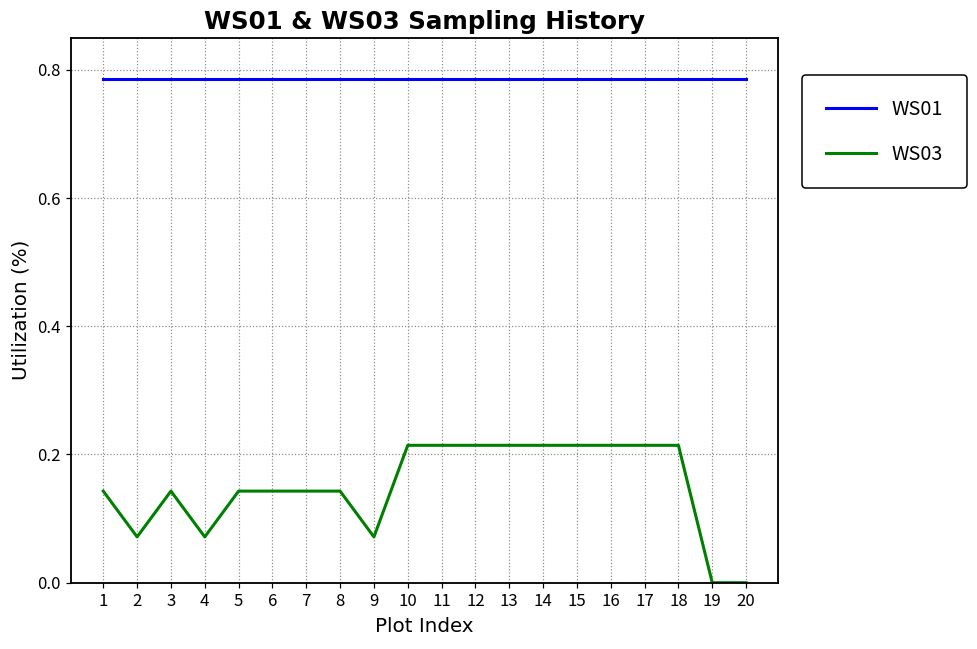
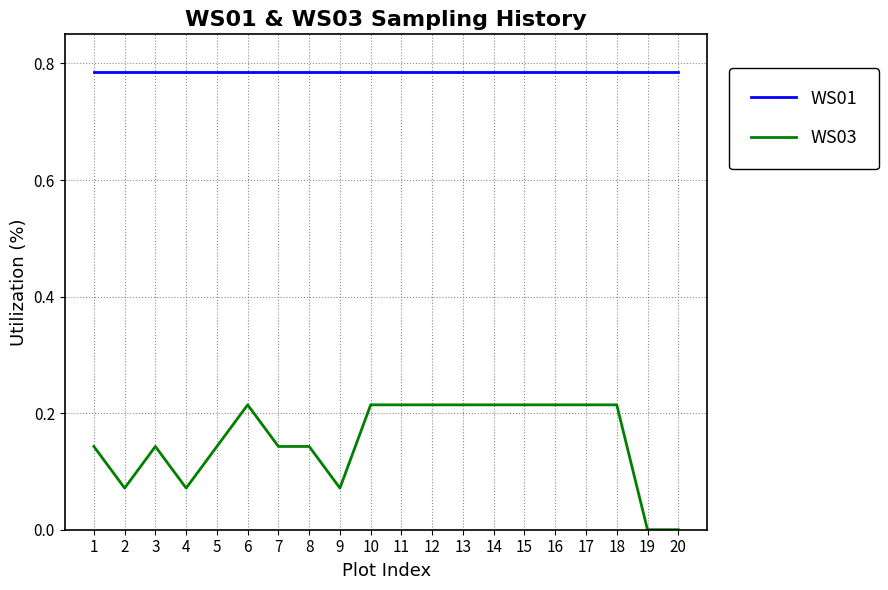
  {
    "WS01": {
      "1": 0.79,
      "2": 0.79,
      "3": 0.79,
      "4": 0.79,
      "5": 0.79,
      "6": 0.79,
      "7": 0.79,
      "8": 0.79,
      "9": 0.79,
      "10": 0.79,
      "11": 0.79,
      "12": 0.79,
      "13": 0.79,
      "14": 0.79,
      "15": 0.79,
      "16": 0.79,
      "17": 0.79,
      "18": 0.79,
      "19": 0.79,
      "20": 0.79
    },
    "WS03": {
      "1": 0.14,
      "2": 0.07,
      "3": 0.14,
      "4": 0.07,
      "5": 0.14,
-     "6": 0.14,
+     "6": 0.21,
      "7": 0.14,
      "8": 0.14,
      "9": 0.07,
      "10": 0.21,
      "11": 0.21,
      "12": 0.21,
      "13": 0.21,
      "14": 0.21,
      "15": 0.21,
      "16": 0.21,
      "17": 0.21,
      "18": 0.21,
      "19": 0.00,
      "20": 0.00
    }
  }
